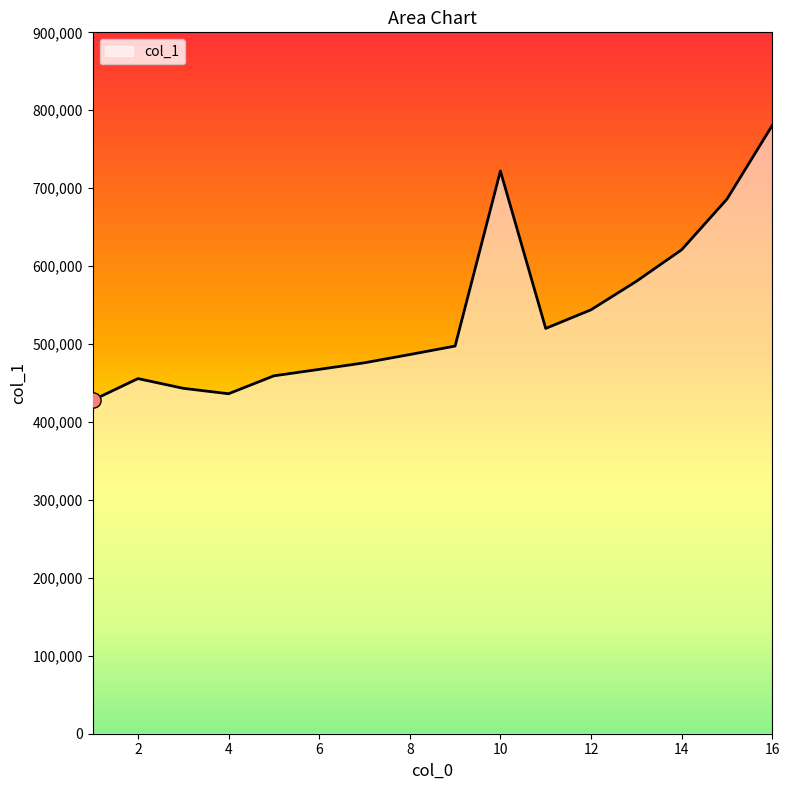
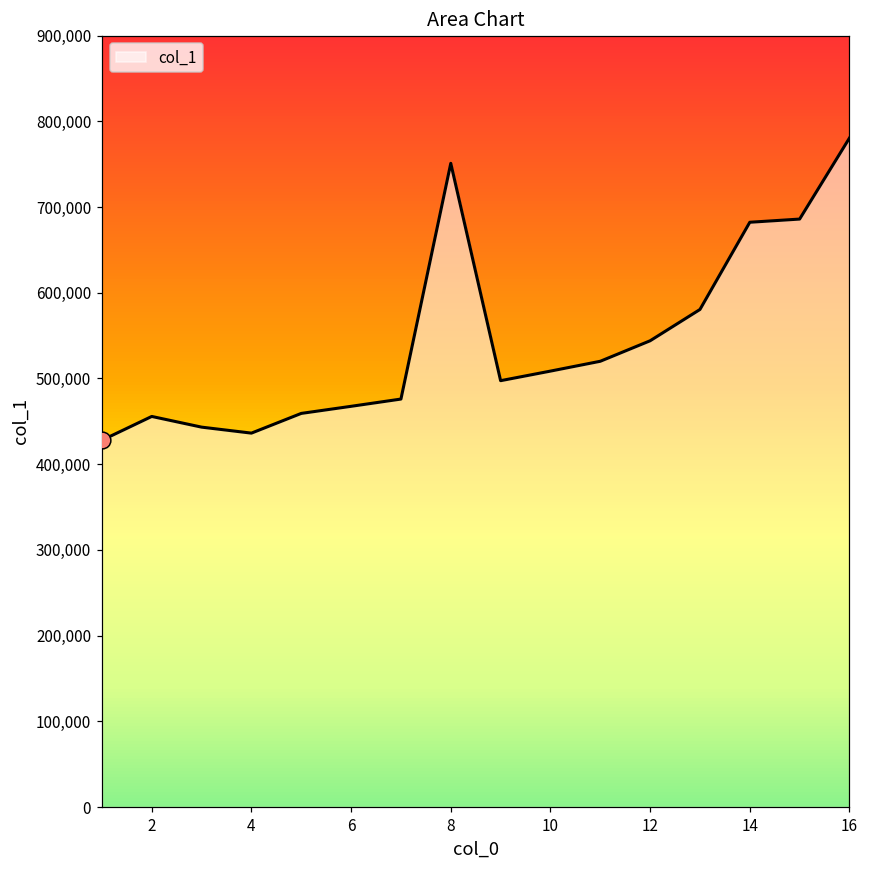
  {
    "col_1": {
      "2": "460,000",
      "4": "440,000",
      "6": "470,000",
-     "8": "490,000",
-     "10": "720,000",
+     "8": "750,000",
+     "10": "510,000",
      "12": "540,000",
-     "14": "620,000",
+     "14": "680,000",
      "16": "780,000"
    }
  }
